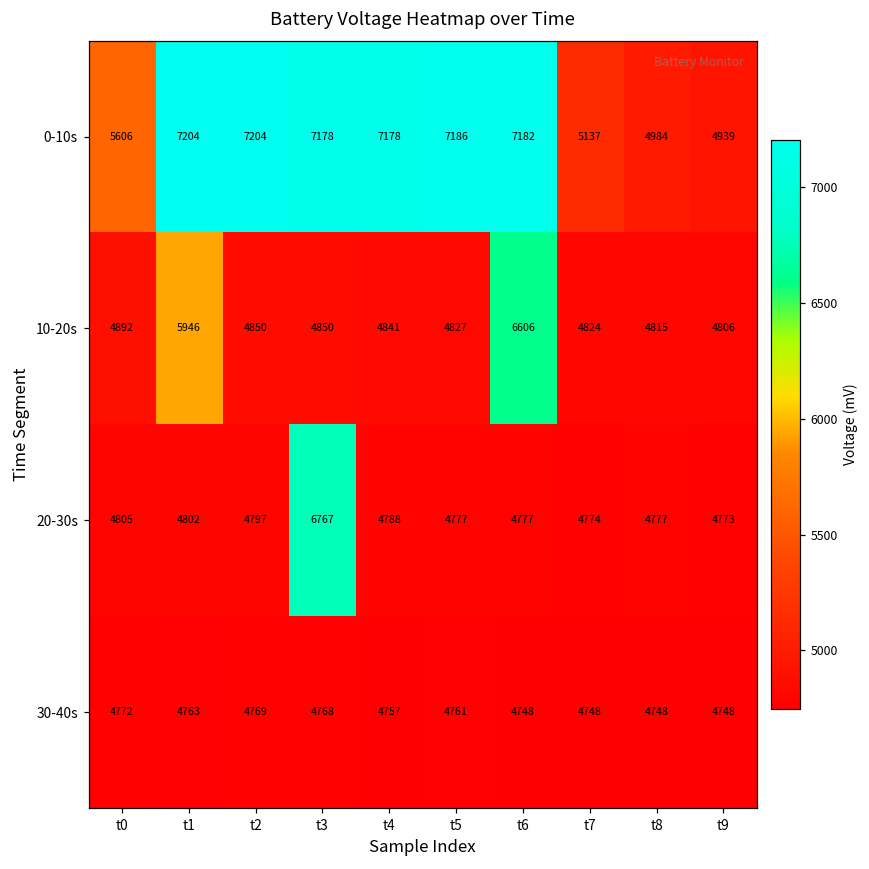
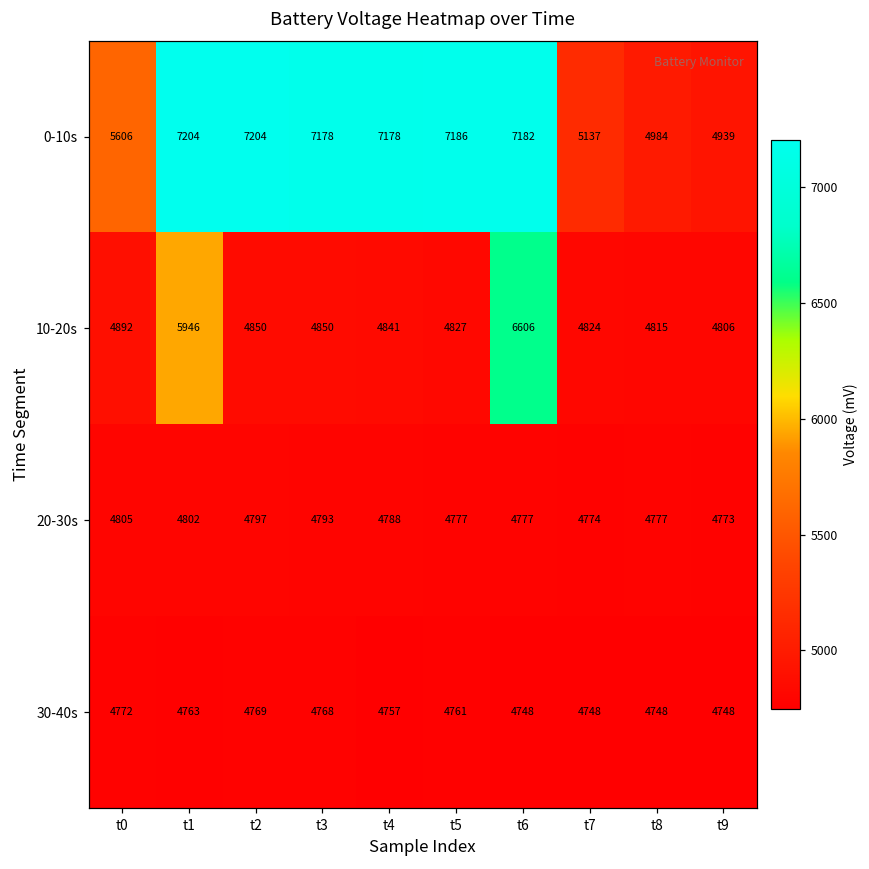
  {
    "0-10s": {
      "t0": 5606,
      "t1": 7204,
      "t2": 7204,
      "t3": 7178,
      "t4": 7178,
      "t5": 7186,
      "t6": 7182,
      "t7": 5137,
      "t8": 4984
    },
    "10-20s": {
      "t0": 4892,
      "t1": 5946,
      "t2": 4850,
      "t3": 4850,
      "t4": 4841,
      "t5": 4827,
      "t6": 6606,
      "t7": 4824,
      "t8": 4815,
      "t9": 4806
    },
    "20-30s": {
      "t0": 4805,
      "t1": 4802,
      "t2": 4797,
-     "t3": 6767,
+     "t3": 4793,
      "t4": 4788,
      "t5": 4777,
      "t6": 4777,
      "t7": 4774,
      "t8": 4777,
      "t9": 4773
    },
    "30-40s": {
      "t0": 4772,
      "t1": 4763,
      "t2": 4769,
      "t3": 4768,
      "t4": 4757,
      "t5": 4761,
      "t6": 4748,
      "t7": 4748,
      "t8": 4748,
      "t9": 4748
    }
  }
